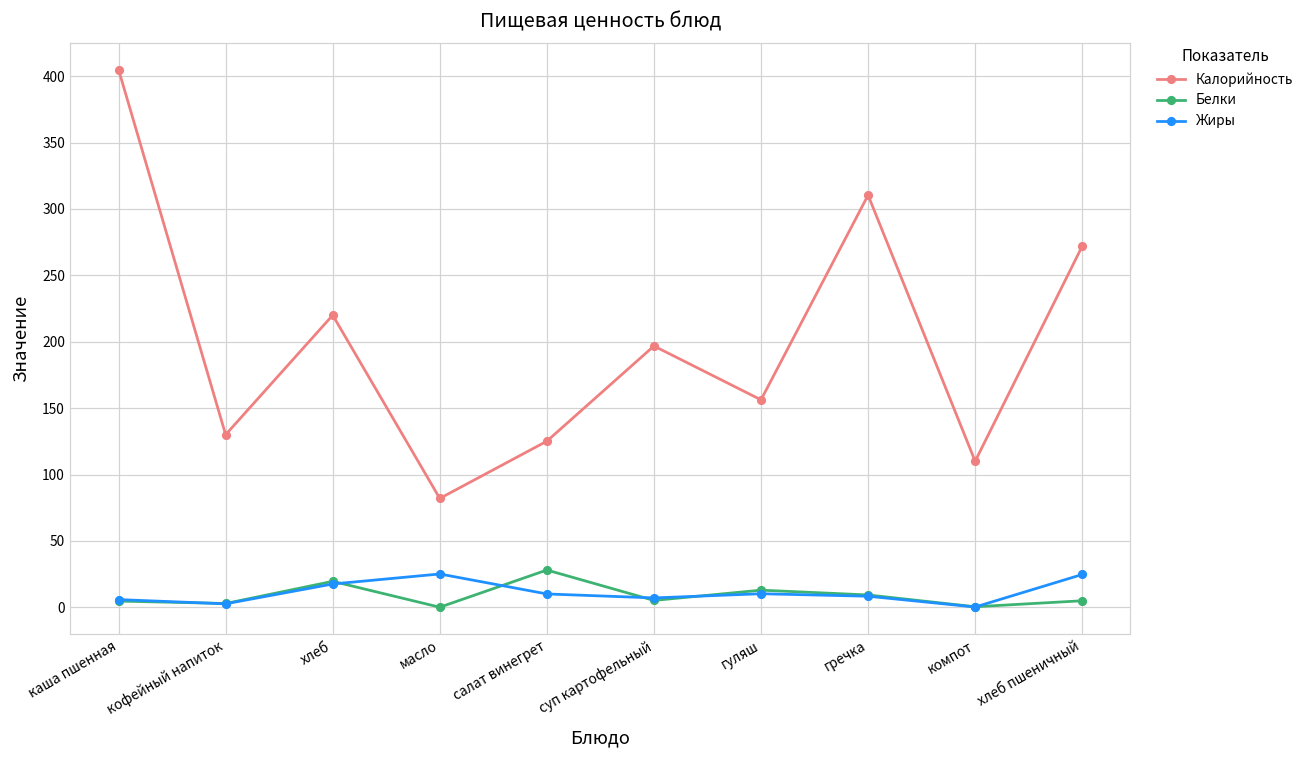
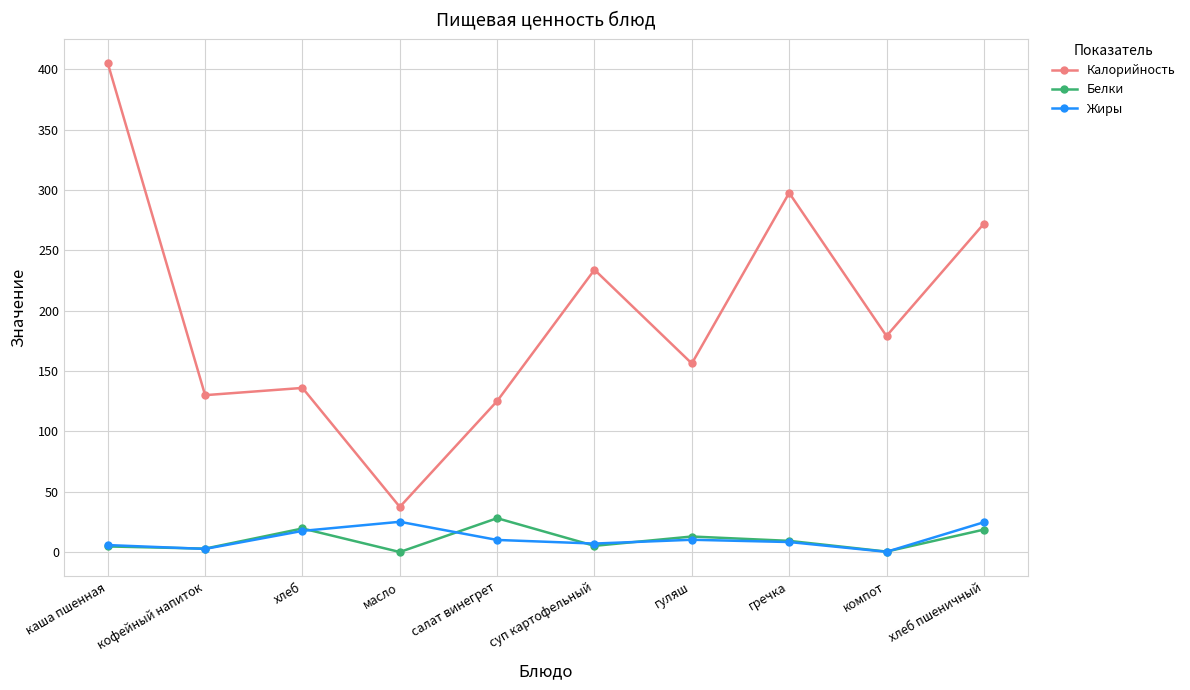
  {
    "Калорийность": {
      "каша пшенная": 405,
      "кофейный напиток": 130,
-     "хлеб": 220,
-     "масло": 82,
+     "хлеб": 136,
+     "масло": 37,
      "салат винегрет": 125,
-     "суп картофельный": 197,
+     "суп картофельный": 234,
      "гуляш": 156,
-     "гречка": 310,
-     "компот": 110,
+     "гречка": 298,
+     "компот": 179,
      "хлеб пшеничный": 272
    },
    "Белки": {
      "масло": 0,
      "салат винегрет": 28,
      "гуляш": 13,
-     "хлеб пшеничный": 5
+     "хлеб пшеничный": 19
    },
    "Жиры": {
      "масло": 25,
      "салат винегрет": 10,
      "гуляш": 10,
      "хлеб пшеничный": 25
    }
  }
